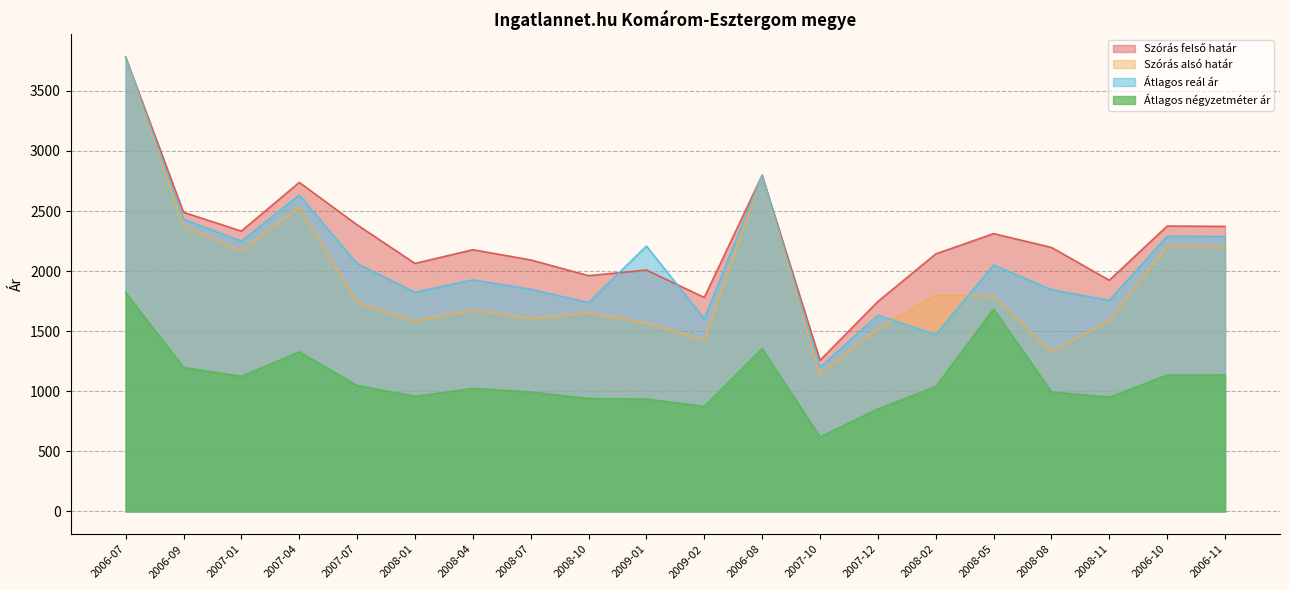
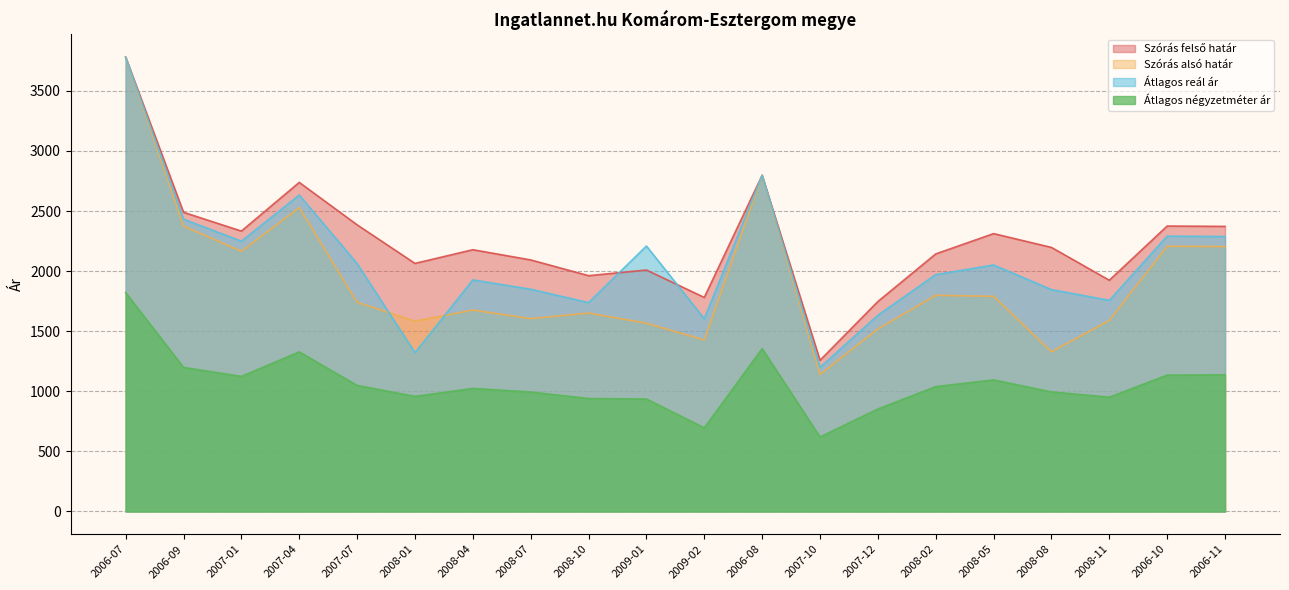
  {
    "Szórás felső határ": {
      "2006-09": 2490,
      "2007-01": 2330,
      "2007-04": 2740,
      "2007-07": 2390,
      "2008-01": 2060,
      "2008-04": 2180,
      "2008-07": 2090,
      "2008-10": 1960,
      "2009-01": 2010,
      "2009-02": 1780,
      "2007-10": 1260,
      "2007-12": 1750,
      "2008-02": 2140,
      "2008-05": 2310,
      "2008-08": 2200,
      "2008-11": 1920,
      "2006-10": 2380,
      "2006-11": 2370
    },
    "Szórás alsó határ": {
      "2006-09": 2380,
      "2007-01": 2170,
      "2007-04": 2530,
      "2007-07": 1740,
      "2008-01": 1580,
      "2008-04": 1680,
      "2008-07": 1610,
      "2008-10": 1650,
      "2009-01": 1570,
      "2009-02": 1430,
      "2007-10": 1140,
      "2007-12": 1520,
      "2008-02": 1800,
      "2008-05": 1790,
      "2008-08": 1330,
      "2008-11": 1590,
      "2006-10": 2210,
      "2006-11": 2200
    },
    "Átlagos reál ár": {
      "2006-09": 2430,
      "2007-01": 2250,
      "2007-04": 2630,
      "2007-07": 2060,
-     "2008-01": 1820,
+     "2008-01": 1320,
      "2008-04": 1930,
      "2008-07": 1850,
      "2008-10": 1740,
      "2009-01": 2210,
      "2009-02": 1600,
      "2007-10": 1200,
      "2007-12": 1630,
-     "2008-02": 1470,
+     "2008-02": 1970,
      "2008-05": 2050,
      "2008-08": 1850,
      "2008-11": 1760,
      "2006-10": 2290,
      "2006-11": 2290
    },
    "Átlagos négyzetméter ár": {
      "2006-07": 1820,
      "2006-09": 1200,
      "2007-01": 1120,
      "2007-04": 1330,
      "2007-07": 1050,
      "2008-01": 960,
      "2008-04": 1020,
      "2008-07": 990,
      "2008-10": 940,
      "2009-01": 940,
-     "2009-02": 870,
+     "2009-02": 700,
      "2006-08": 1360,
      "2007-10": 620,
      "2007-12": 850,
      "2008-02": 1040,
-     "2008-05": 1690,
+     "2008-05": 1100,
      "2008-08": 1000,
      "2008-11": 950,
      "2006-10": 1140,
      "2006-11": 1140
    }
  }
